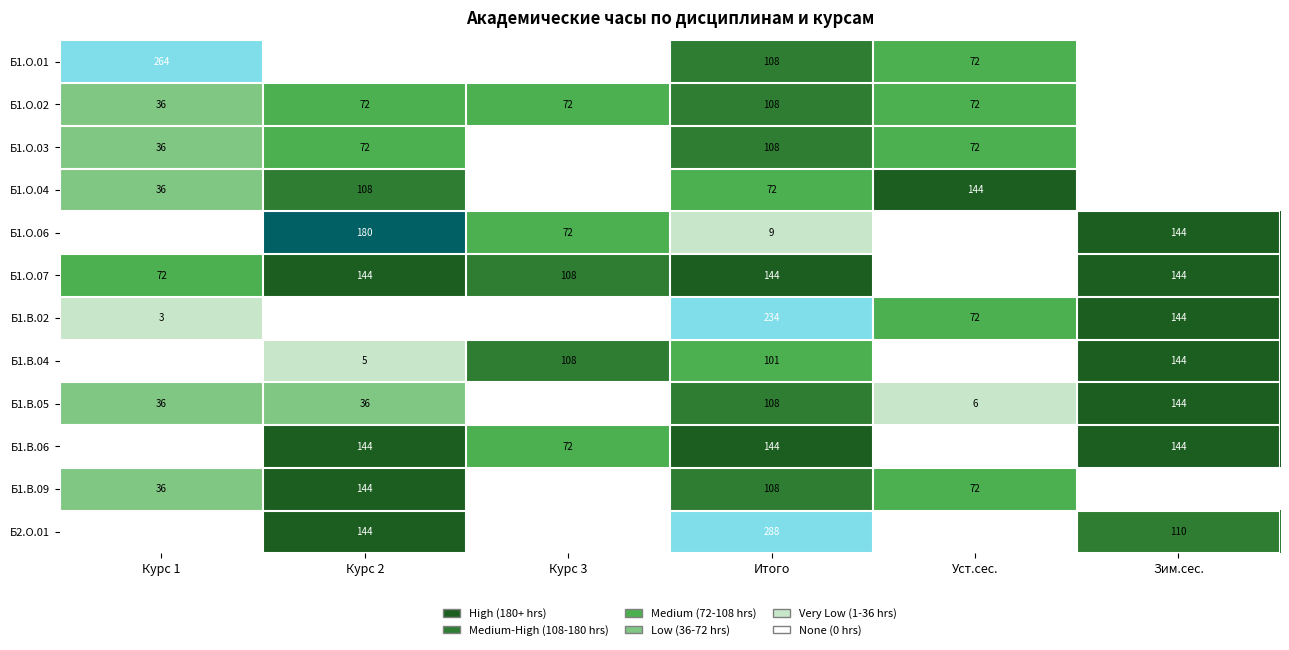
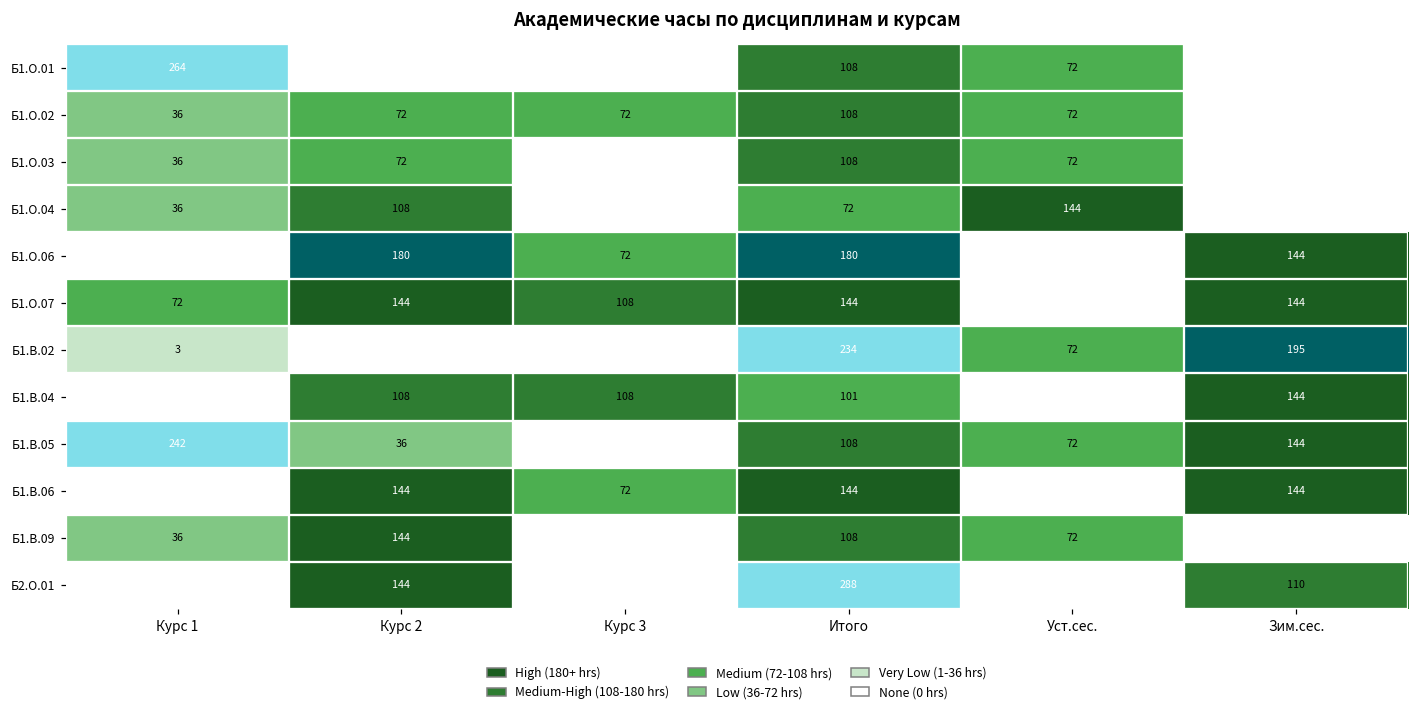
  {
    "Б1.О.01": {
      "Курс 1": 264,
      "Итого": 108,
      "Уст.сес.": 72
    },
    "Б1.О.02": {
      "Курс 1": 36,
      "Курс 2": 72,
      "Курс 3": 72,
      "Итого": 108,
      "Уст.сес.": 72
    },
    "Б1.О.03": {
      "Курс 1": 36,
      "Курс 2": 72,
      "Итого": 108,
      "Уст.сес.": 72
    },
    "Б1.О.04": {
      "Курс 1": 36,
      "Курс 2": 108,
      "Итого": 72,
      "Уст.сес.": 144
    },
    "Б1.О.06": {
      "Курс 2": 180,
      "Курс 3": 72,
-     "Итого": 9,
+     "Итого": 180,
      "Зим.сес.": 144
    },
    "Б1.О.07": {
      "Курс 1": 72,
      "Курс 2": 144,
      "Курс 3": 108,
      "Итого": 144,
      "Зим.сес.": 144
    },
    "Б1.В.02": {
      "Курс 1": 3,
      "Итого": 234,
      "Уст.сес.": 72,
-     "Зим.сес.": 144
+     "Зим.сес.": 195
    },
    "Б1.В.04": {
-     "Курс 2": 5,
+     "Курс 2": 108,
      "Курс 3": 108,
      "Итого": 101,
      "Зим.сес.": 144
    },
    "Б1.В.05": {
-     "Курс 1": 36,
+     "Курс 1": 242,
      "Курс 2": 36,
      "Итого": 108,
-     "Уст.сес.": 6,
+     "Уст.сес.": 72,
      "Зим.сес.": 144
    },
    "Б1.В.06": {
      "Курс 2": 144,
      "Курс 3": 72,
      "Итого": 144,
      "Зим.сес.": 144
    },
    "Б1.В.09": {
      "Курс 1": 36,
      "Курс 2": 144,
      "Итого": 108,
      "Уст.сес.": 72
    },
    "Б2.О.01": {
      "Курс 2": 144,
      "Итого": 288,
      "Зим.сес.": 110
    }
  }
